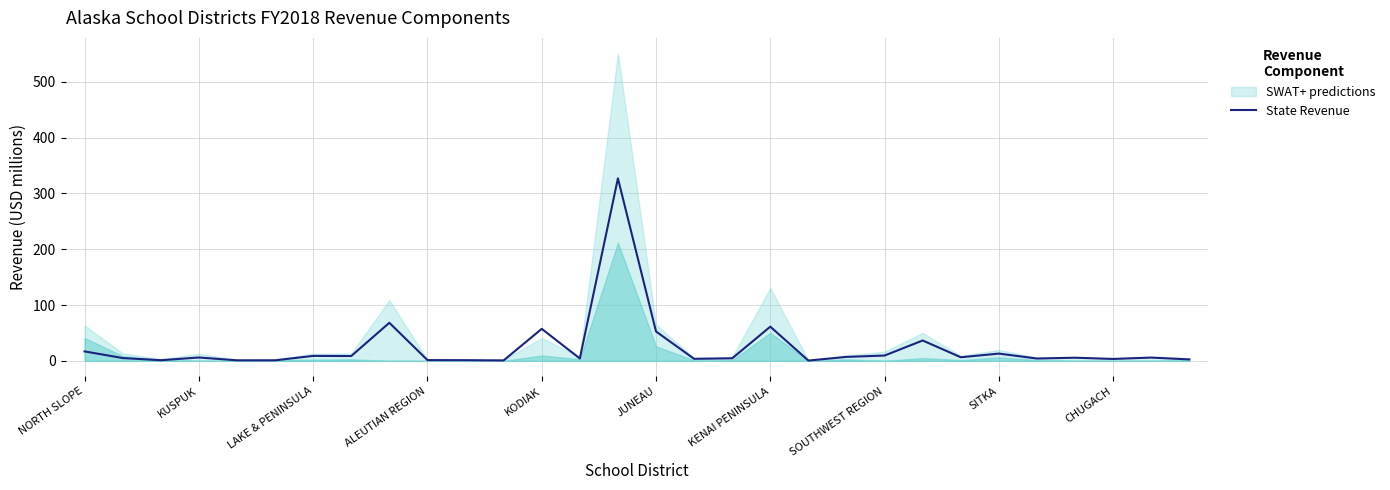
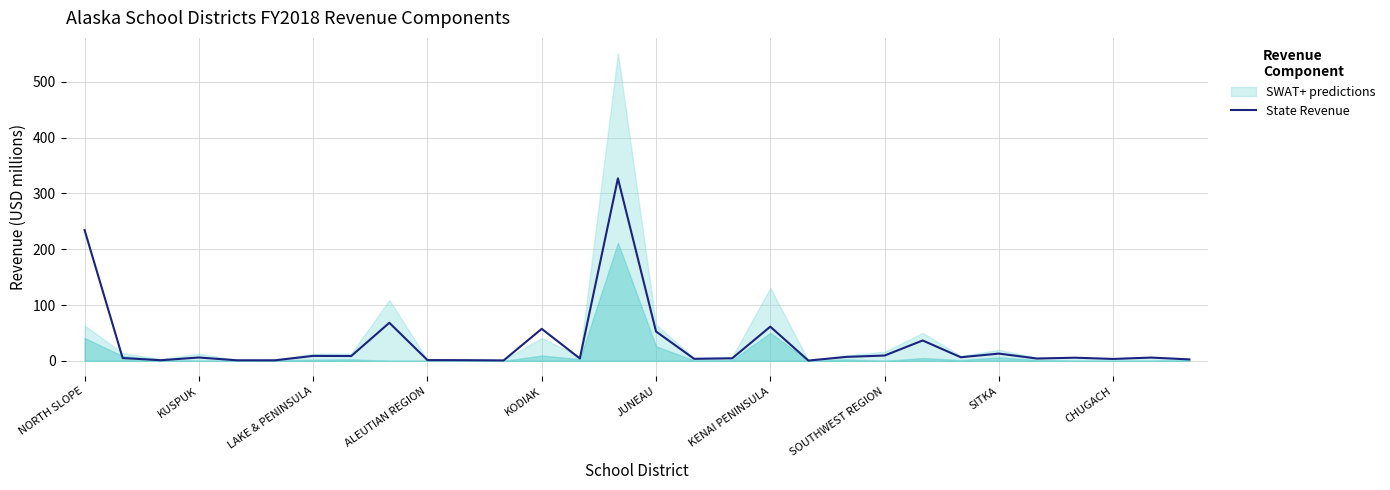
  {
    "State Revenue": {
-     "NORTH SLOPE": 20,
+     "NORTH SLOPE": 230,
      "KUSPUK": 10,
      "KODIAK": 60,
      "JUNEAU": 50,
      "KENAI PENINSULA": 60,
      "SOUTHWEST REGION": 10,
      "SITKA": 10
    }
  }
